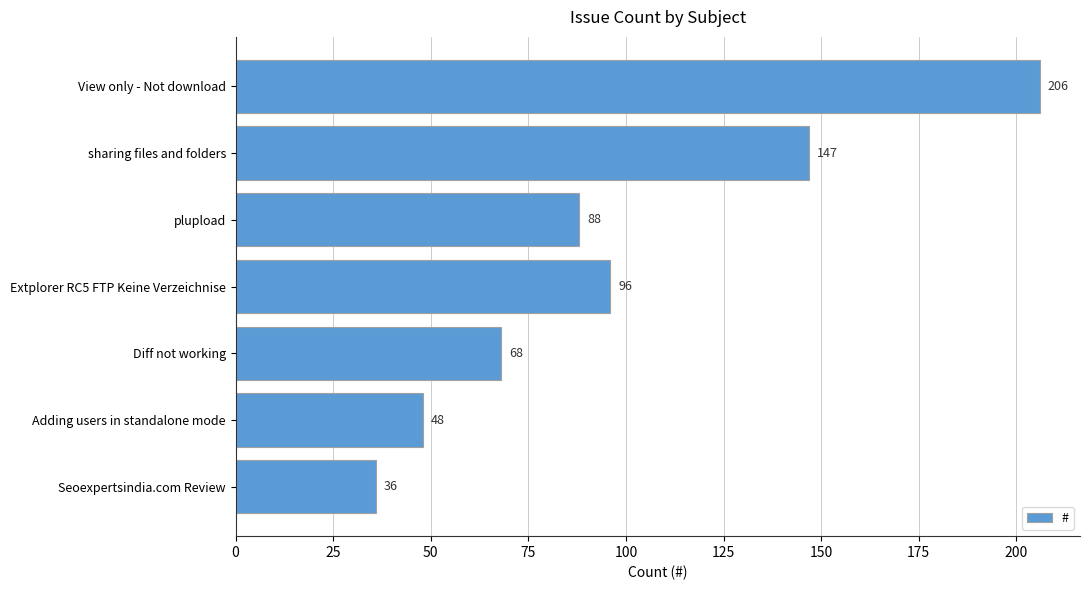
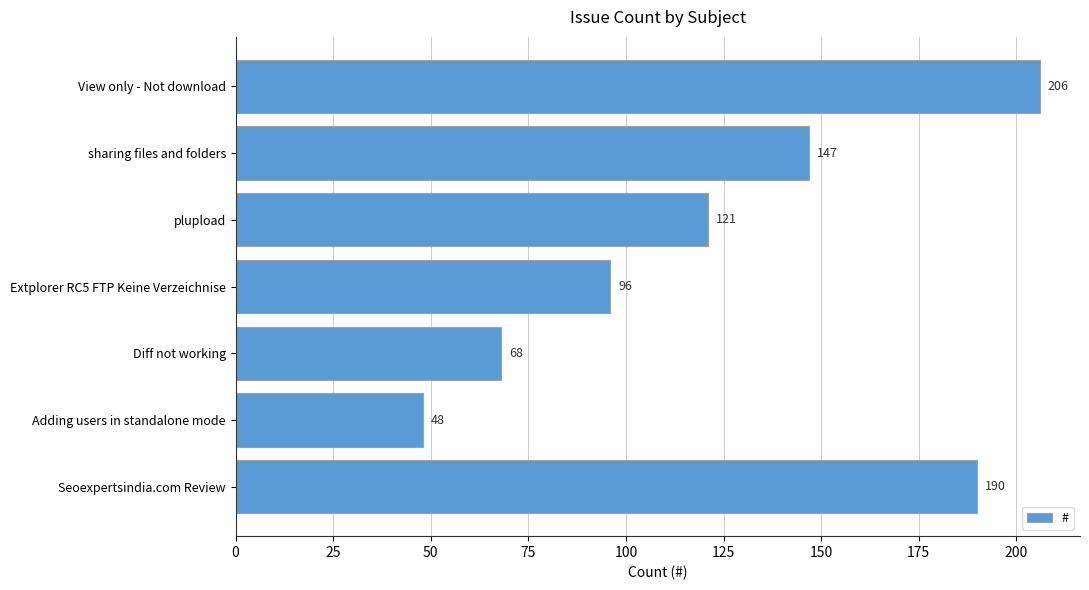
  {
    "View only - Not download": 206,
    "sharing files and folders": 147,
-   "plupload": 88,
+   "plupload": 121,
    "Extplorer RC5 FTP Keine Verzeichnise": 96,
    "Diff not working": 68,
    "Adding users in standalone mode": 48,
-   "Seoexpertsindia.com Review": 36
+   "Seoexpertsindia.com Review": 190
  }
